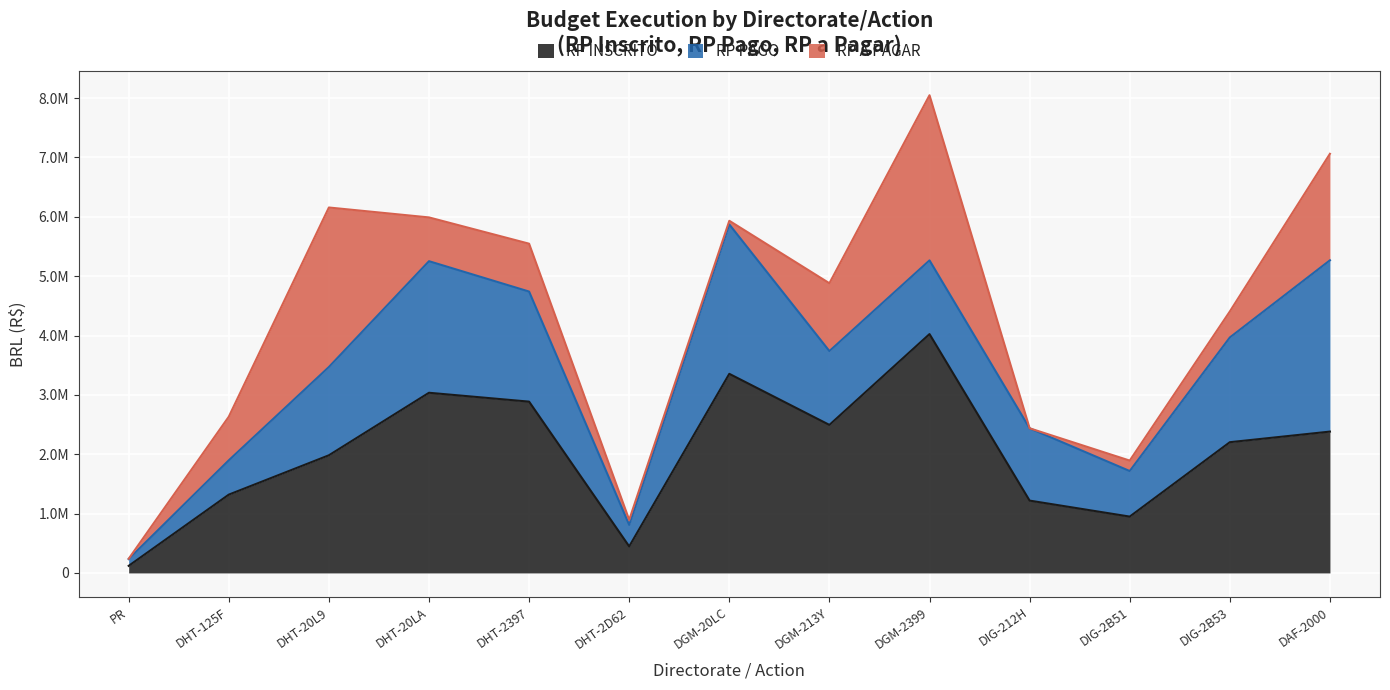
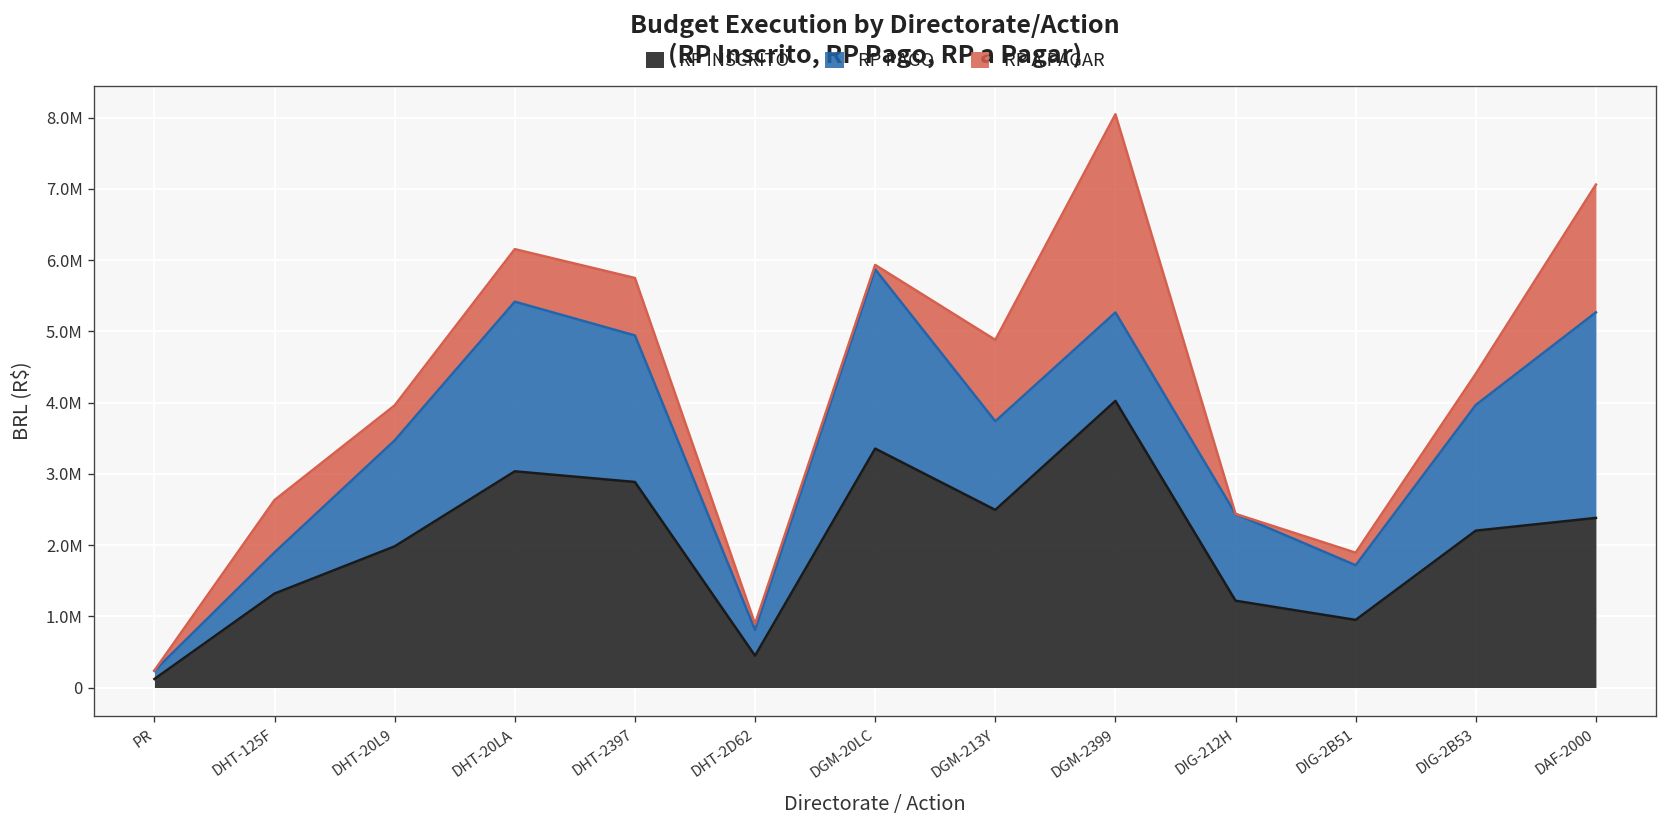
  {
    "RP INSCRITO": {
      "PR": 100000,
      "DHT-125F": 1300000,
      "DHT-20L9": 2000000,
      "DHT-20LA": 3000000,
      "DHT-2397": 2900000,
      "DHT-2D62": 400000,
      "DGM-20LC": 3400000,
      "DGM-213Y": 2500000,
      "DGM-2399": 4000000,
      "DIG-212H": 1200000,
      "DIG-2B51": 900000,
      "DIG-2B53": 2200000,
      "DAF-2000": 2400000
    },
    "RP PAGO": {
      "DHT-125F": 600000,
      "DHT-20L9": 1500000,
-     "DHT-20LA": 2200000,
-     "DHT-2397": 1900000,
+     "DHT-20LA": 2400000,
+     "DHT-2397": 2100000,
      "DHT-2D62": 400000,
      "DGM-20LC": 2500000,
      "DGM-213Y": 1200000,
      "DGM-2399": 1200000,
      "DIG-2B51": 800000,
      "DIG-2B53": 1800000,
      "DAF-2000": 2900000
    },
    "RP A PAGAR": {
      "DHT-125F": 700000,
-     "DHT-20L9": 2700000,
+     "DHT-20L9": 500000,
      "DHT-20LA": 700000,
      "DHT-2397": 800000,
      "DHT-2D62": 100000,
      "DGM-20LC": 100000,
      "DGM-213Y": 1100000,
      "DGM-2399": 2800000,
      "DIG-2B51": 200000,
      "DIG-2B53": 400000,
      "DAF-2000": 1800000
    }
  }
